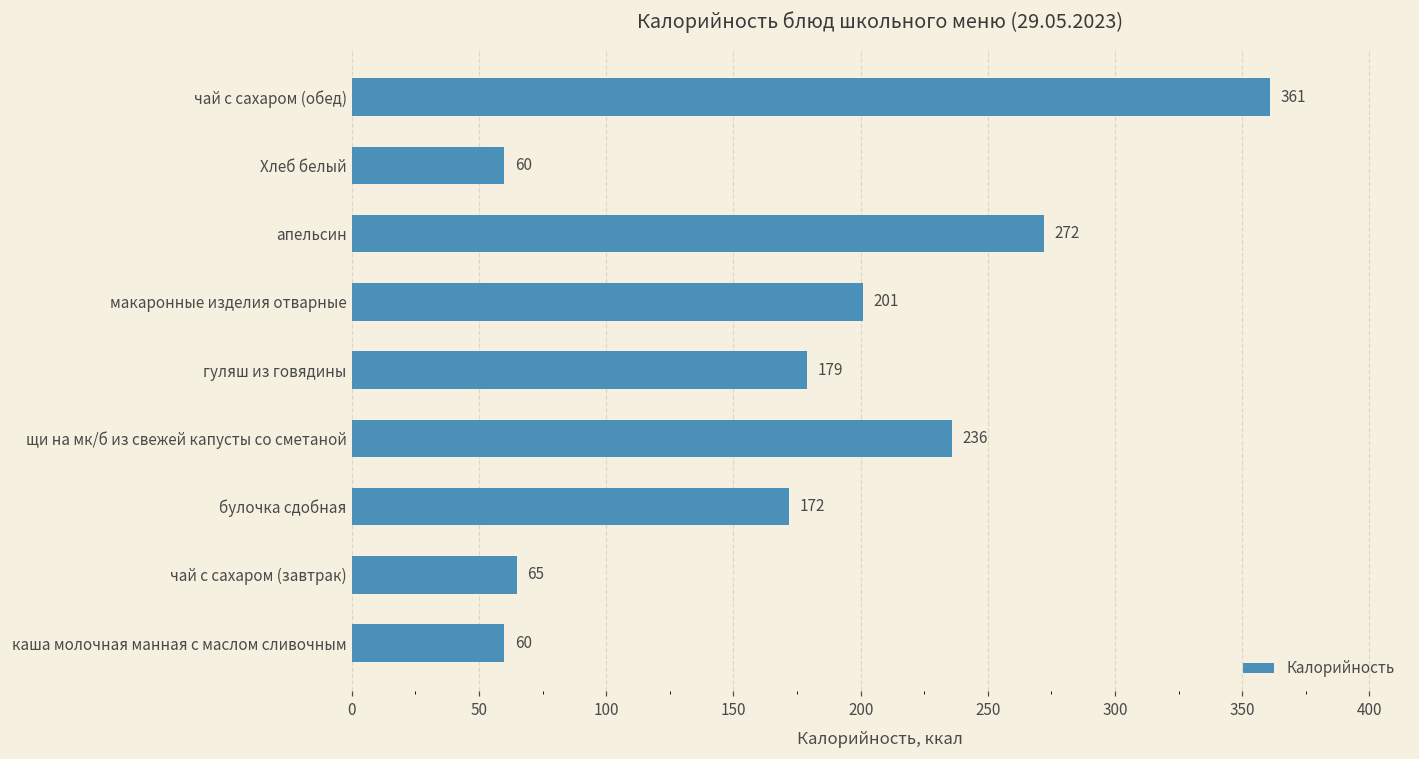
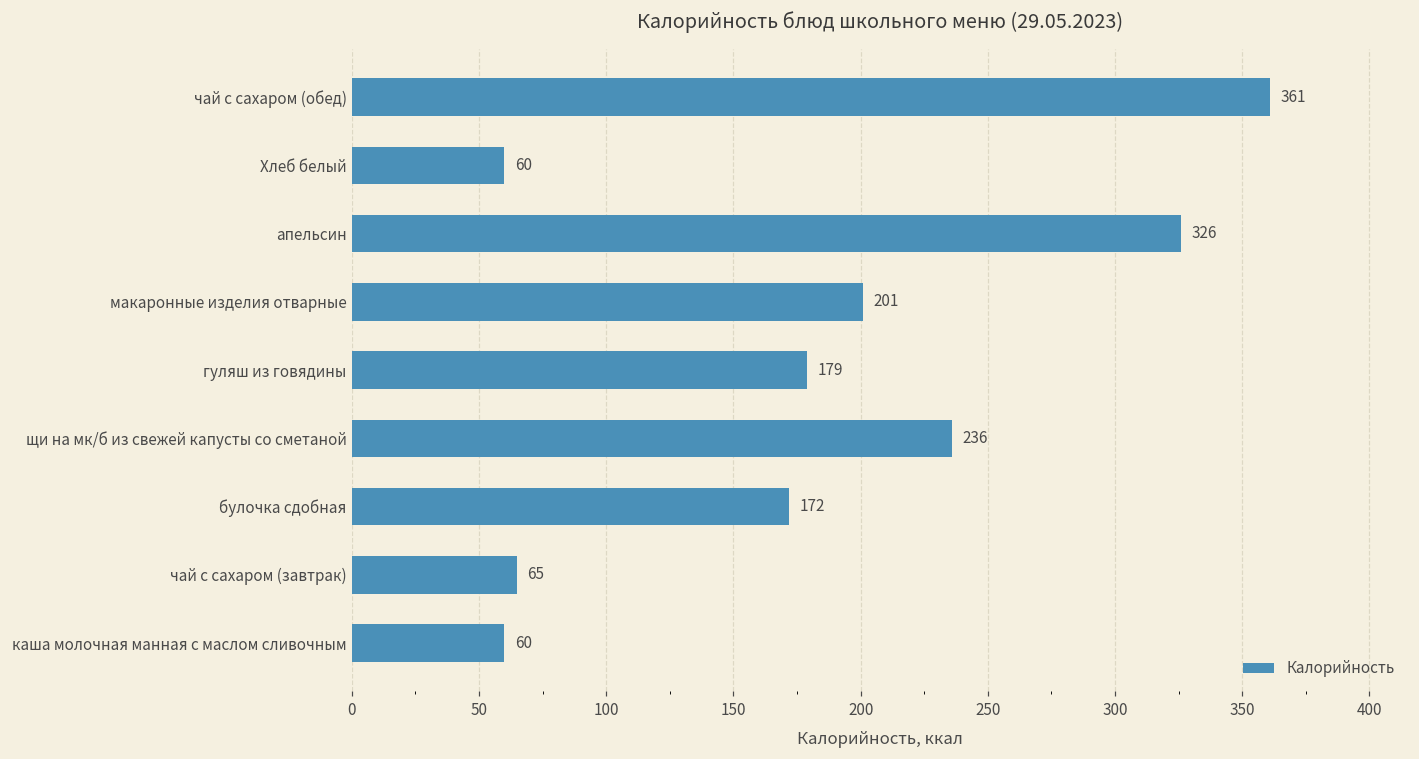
  {
    "чай с сахаром (обед)": 361,
    "Хлеб белый": 60,
-   "апельсин": 272,
+   "апельсин": 326,
    "макаронные изделия отварные": 201,
    "гуляш из говядины": 179,
    "щи на мк/б из свежей капусты со сметаной": 236,
    "булочка сдобная": 172,
    "чай с сахаром (завтрак)": 65,
    "каша молочная манная с маслом сливочным": 60
  }
